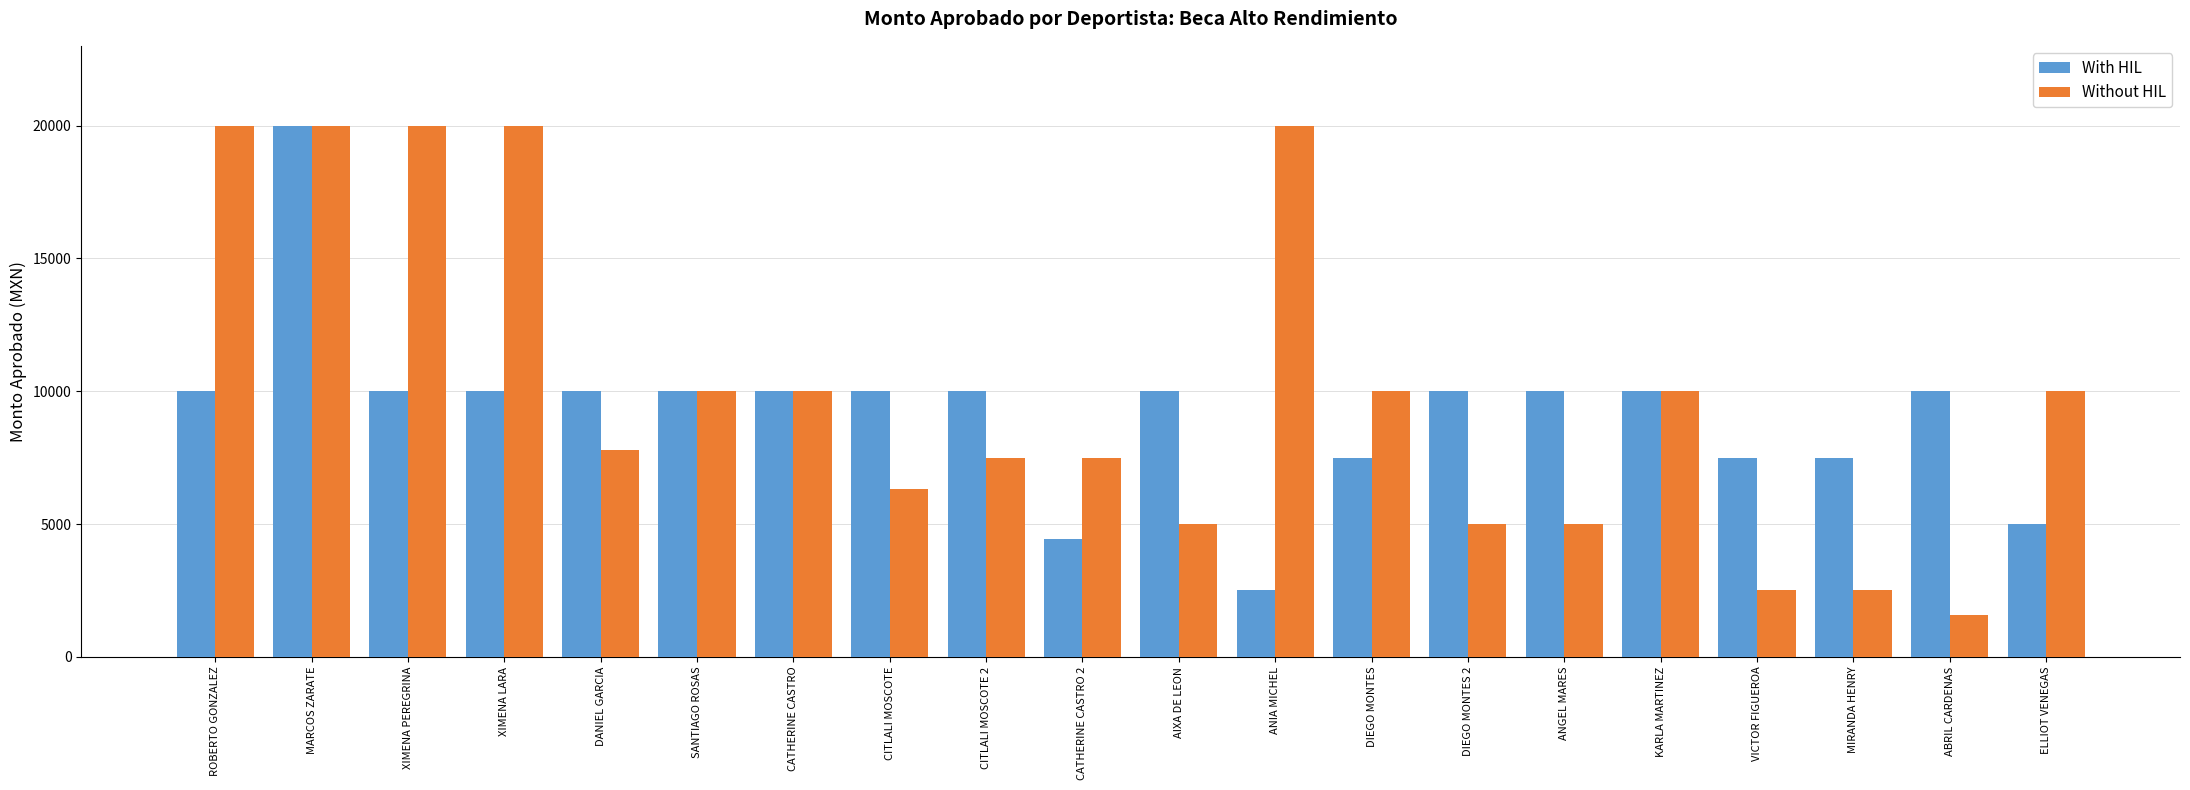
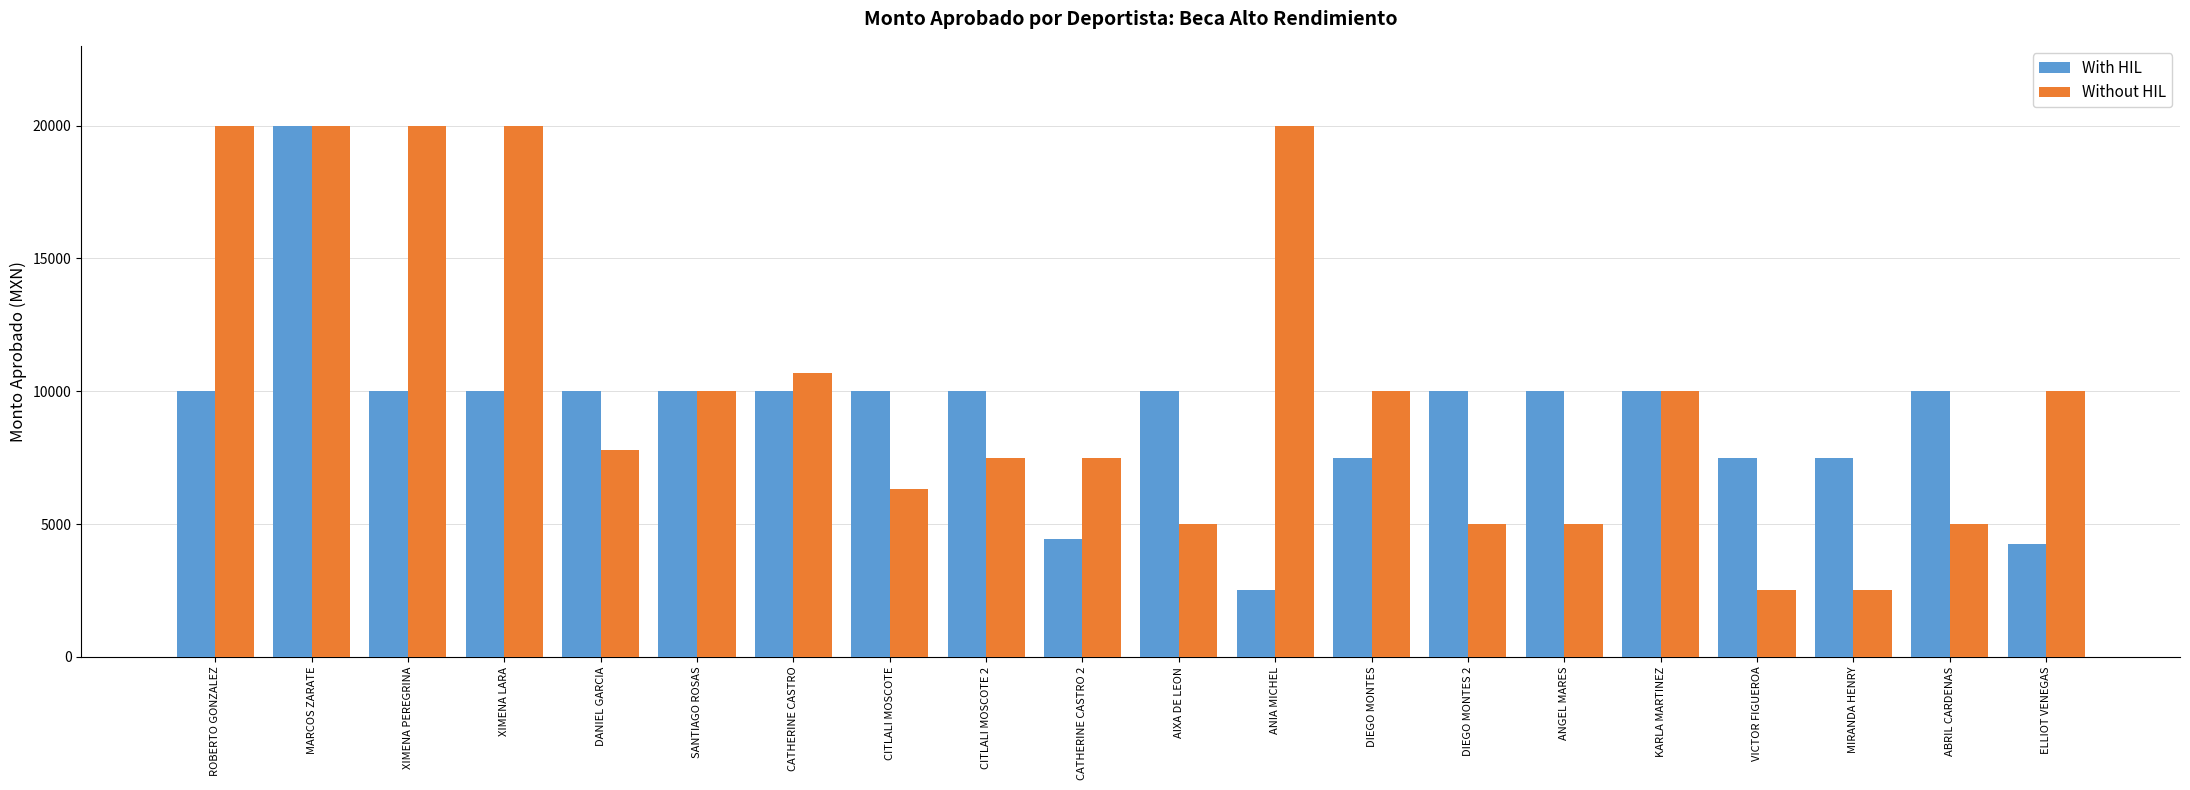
  {
    "With HIL": {
      "ROBERTO GONZALEZ": 10000,
      "MARCOS ZARATE": 20000,
      "XIMENA PEREGRINA": 10000,
      "XIMENA LARA": 10000,
      "DANIEL GARCIA": 10000,
      "SANTIAGO ROSAS": 10000,
      "CATHERINE CASTRO": 10000,
      "CITLALI MOSCOTE": 10000,
      "CITLALI MOSCOTE 2": 10000,
      "CATHERINE CASTRO 2": 4400,
      "AIXA DE LEON": 10000,
      "ANIA MICHEL": 2500,
      "DIEGO MONTES": 7500,
      "DIEGO MONTES 2": 10000,
      "ANGEL MARES": 10000,
      "KARLA MARTINEZ": 10000,
      "VICTOR FIGUEROA": 7500,
      "MIRANDA HENRY": 7500,
      "ABRIL CARDENAS": 10000,
-     "ELLIOT VENEGAS": 5000
+     "ELLIOT VENEGAS": 4300
    },
    "Without HIL": {
      "ROBERTO GONZALEZ": 20000,
      "MARCOS ZARATE": 20000,
      "XIMENA PEREGRINA": 20000,
      "XIMENA LARA": 20000,
      "DANIEL GARCIA": 7800,
      "SANTIAGO ROSAS": 10000,
-     "CATHERINE CASTRO": 10000,
+     "CATHERINE CASTRO": 10700,
      "CITLALI MOSCOTE": 6300,
      "CITLALI MOSCOTE 2": 7500,
      "CATHERINE CASTRO 2": 7500,
      "AIXA DE LEON": 5000,
      "ANIA MICHEL": 20000,
      "DIEGO MONTES": 10000,
      "DIEGO MONTES 2": 5000,
      "ANGEL MARES": 5000,
      "KARLA MARTINEZ": 10000,
      "VICTOR FIGUEROA": 2500,
      "MIRANDA HENRY": 2500,
-     "ABRIL CARDENAS": 1600,
+     "ABRIL CARDENAS": 5000,
      "ELLIOT VENEGAS": 10000
    }
  }
